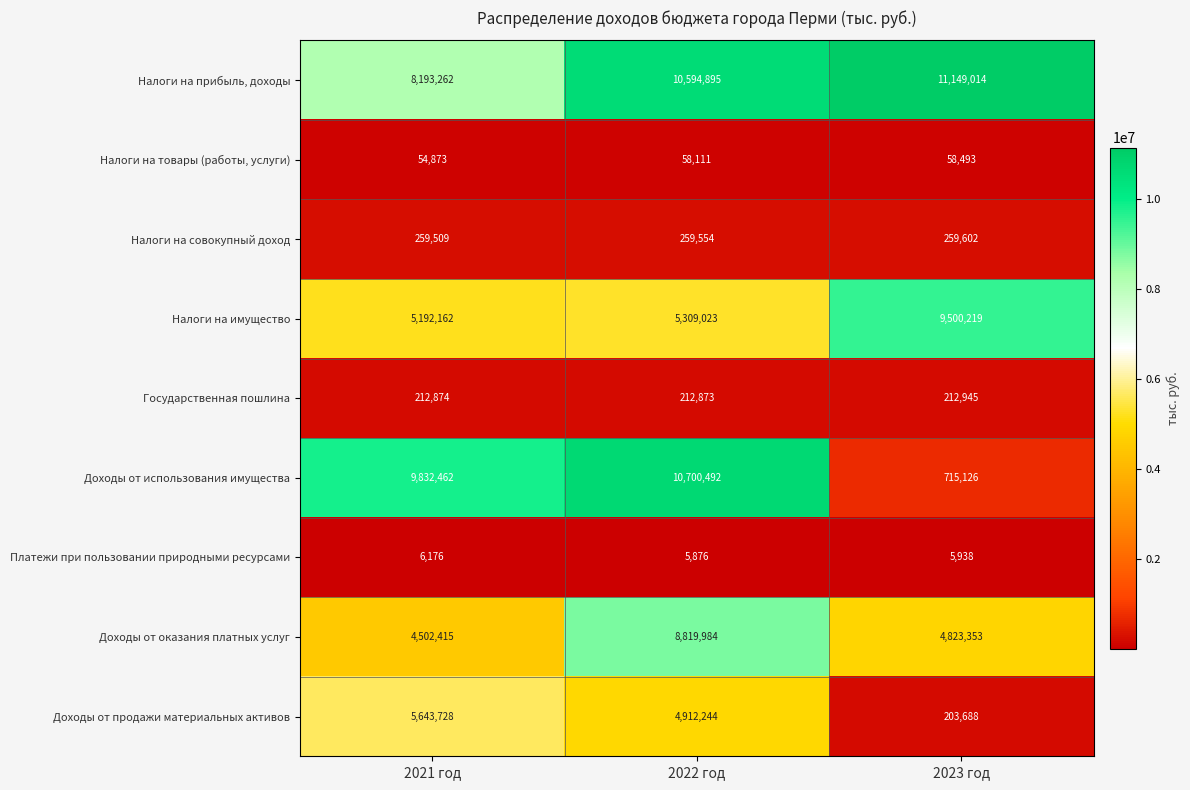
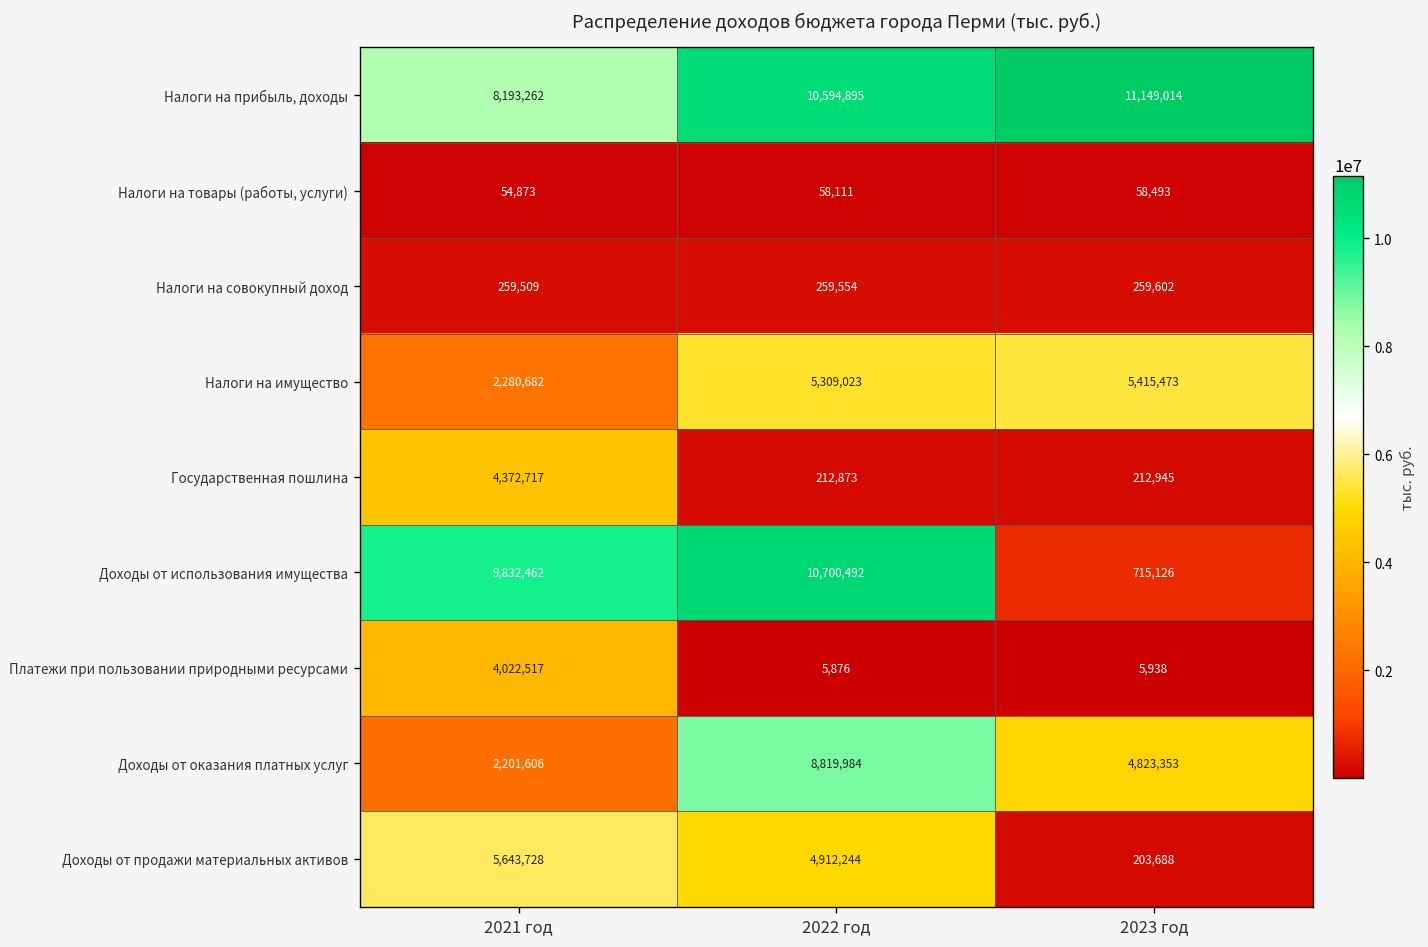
  {
    "Налоги на прибыль, доходы": {
      "2021 год": "8,193,262",
      "2022 год": "10,594,895",
      "2023 год": "11,149,014"
    },
    "Налоги на товары (работы, услуги)": {
      "2021 год": "54,873",
      "2022 год": "58,111",
      "2023 год": "58,493"
    },
    "Налоги на совокупный доход": {
      "2021 год": "259,509",
      "2022 год": "259,554",
      "2023 год": "259,602"
    },
    "Налоги на имущество": {
-     "2021 год": "5,192,162",
+     "2021 год": "2,280,682",
      "2022 год": "5,309,023",
-     "2023 год": "9,500,219"
+     "2023 год": "5,415,473"
    },
    "Государственная пошлина": {
-     "2021 год": "212,874",
+     "2021 год": "4,372,717",
      "2022 год": "212,873",
      "2023 год": "212,945"
    },
    "Доходы от использования имущества": {
      "2021 год": "9,832,462",
      "2022 год": "10,700,492",
      "2023 год": "715,126"
    },
    "Платежи при пользовании природными ресурсами": {
-     "2021 год": "6,176",
+     "2021 год": "4,022,517",
      "2022 год": "5,876",
      "2023 год": "5,938"
    },
    "Доходы от оказания платных услуг": {
-     "2021 год": "4,502,415",
+     "2021 год": "2,201,606",
      "2022 год": "8,819,984",
      "2023 год": "4,823,353"
    },
    "Доходы от продажи материальных активов": {
      "2021 год": "5,643,728",
      "2022 год": "4,912,244",
      "2023 год": "203,688"
    }
  }
